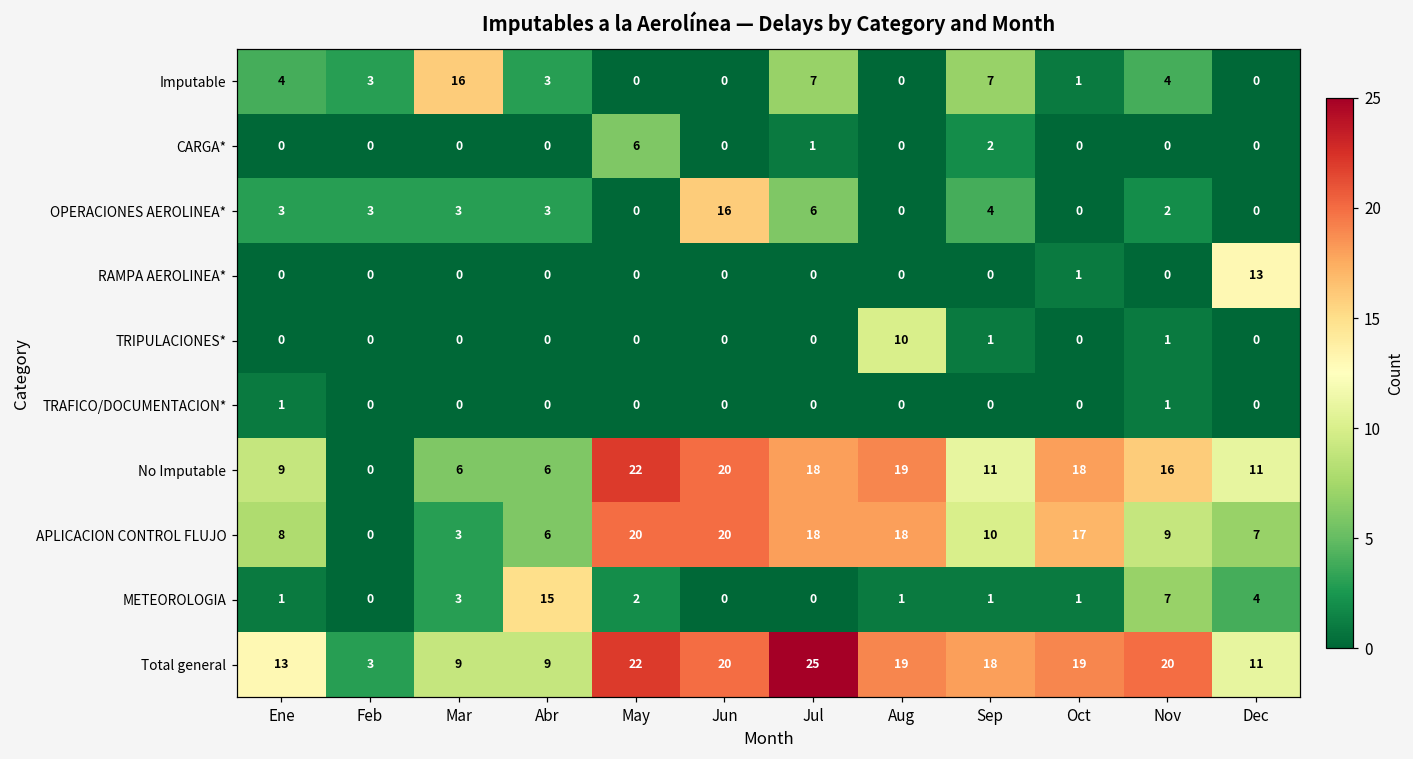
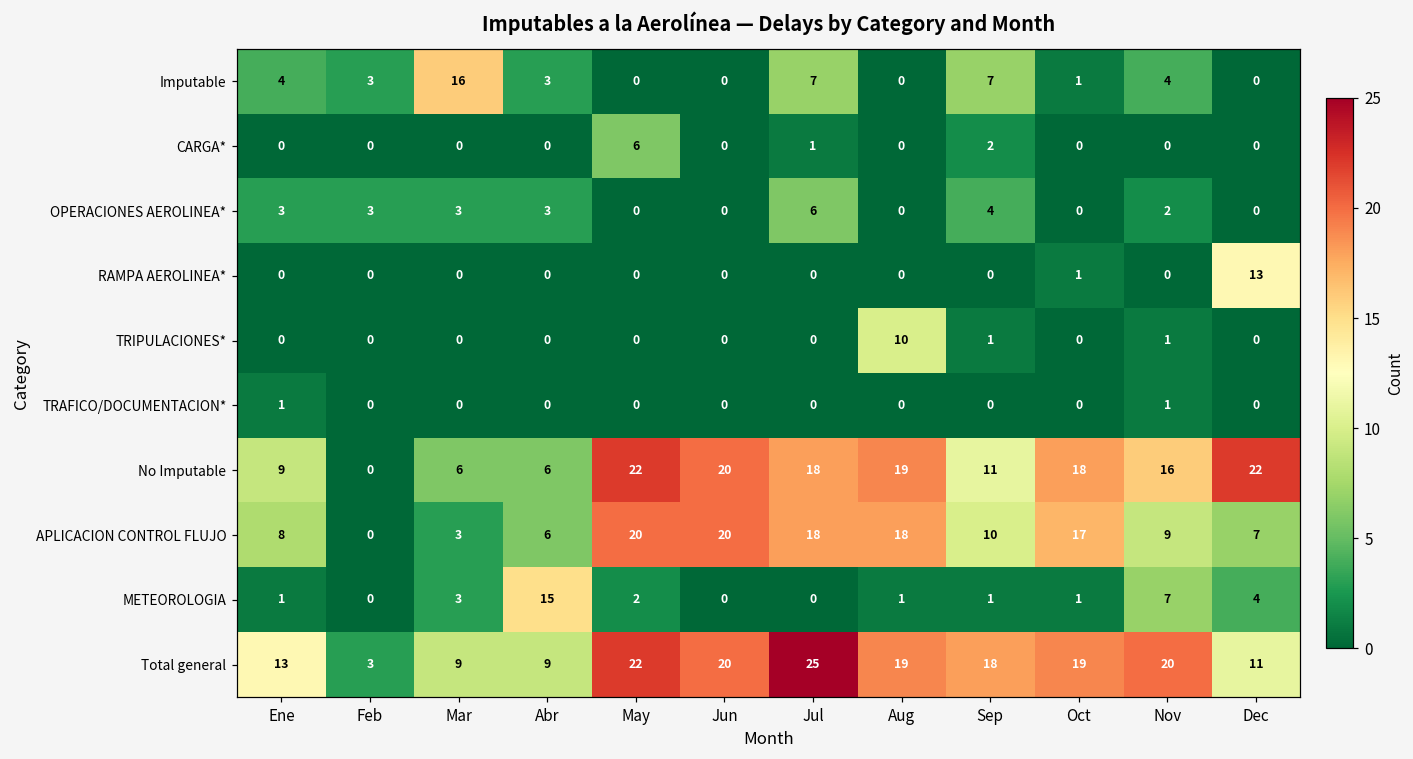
  {
    "Imputable": {
      "Ene": 4,
      "Feb": 3,
      "Mar": 16,
      "Abr": 3,
      "May": 0,
      "Jun": 0,
      "Jul": 7,
      "Aug": 0,
      "Sep": 7,
      "Oct": 1,
      "Nov": 4,
      "Dec": 0
    },
    "CARGA*": {
      "Ene": 0,
      "Feb": 0,
      "Mar": 0,
      "Abr": 0,
      "May": 6,
      "Jun": 0,
      "Jul": 1,
      "Aug": 0,
      "Sep": 2,
      "Oct": 0,
      "Nov": 0,
      "Dec": 0
    },
    "OPERACIONES AEROLINEA*": {
      "Ene": 3,
      "Feb": 3,
      "Mar": 3,
      "Abr": 3,
      "May": 0,
-     "Jun": 16,
+     "Jun": 0,
      "Jul": 6,
      "Aug": 0,
      "Sep": 4,
      "Oct": 0,
      "Nov": 2,
      "Dec": 0
    },
    "RAMPA AEROLINEA*": {
      "Ene": 0,
      "Feb": 0,
      "Mar": 0,
      "Abr": 0,
      "May": 0,
      "Jun": 0,
      "Jul": 0,
      "Aug": 0,
      "Sep": 0,
      "Oct": 1,
      "Nov": 0,
      "Dec": 13
    },
    "TRIPULACIONES*": {
      "Ene": 0,
      "Feb": 0,
      "Mar": 0,
      "Abr": 0,
      "May": 0,
      "Jun": 0,
      "Jul": 0,
      "Aug": 10,
      "Sep": 1,
      "Oct": 0,
      "Nov": 1,
      "Dec": 0
    },
    "TRAFICO/DOCUMENTACION*": {
      "Ene": 1,
      "Feb": 0,
      "Mar": 0,
      "Abr": 0,
      "May": 0,
      "Jun": 0,
      "Jul": 0,
      "Aug": 0,
      "Sep": 0,
      "Oct": 0,
      "Nov": 1,
      "Dec": 0
    },
    "No Imputable": {
      "Ene": 9,
      "Feb": 0,
      "Mar": 6,
      "Abr": 6,
      "May": 22,
      "Jun": 20,
      "Jul": 18,
      "Aug": 19,
      "Sep": 11,
      "Oct": 18,
      "Nov": 16,
-     "Dec": 11
+     "Dec": 22
    },
    "APLICACION CONTROL FLUJO": {
      "Ene": 8,
      "Feb": 0,
      "Mar": 3,
      "Abr": 6,
      "May": 20,
      "Jun": 20,
      "Jul": 18,
      "Aug": 18,
      "Sep": 10,
      "Oct": 17,
      "Nov": 9,
      "Dec": 7
    },
    "METEOROLOGIA": {
      "Ene": 1,
      "Feb": 0,
      "Mar": 3,
      "Abr": 15,
      "May": 2,
      "Jun": 0,
      "Jul": 0,
      "Aug": 1,
      "Sep": 1,
      "Oct": 1,
      "Nov": 7,
      "Dec": 4
    },
    "Total general": {
      "Ene": 13,
      "Feb": 3,
      "Mar": 9,
      "Abr": 9,
      "May": 22,
      "Jun": 20,
      "Jul": 25,
      "Aug": 19,
      "Sep": 18,
      "Oct": 19,
      "Nov": 20,
      "Dec": 11
    }
  }
